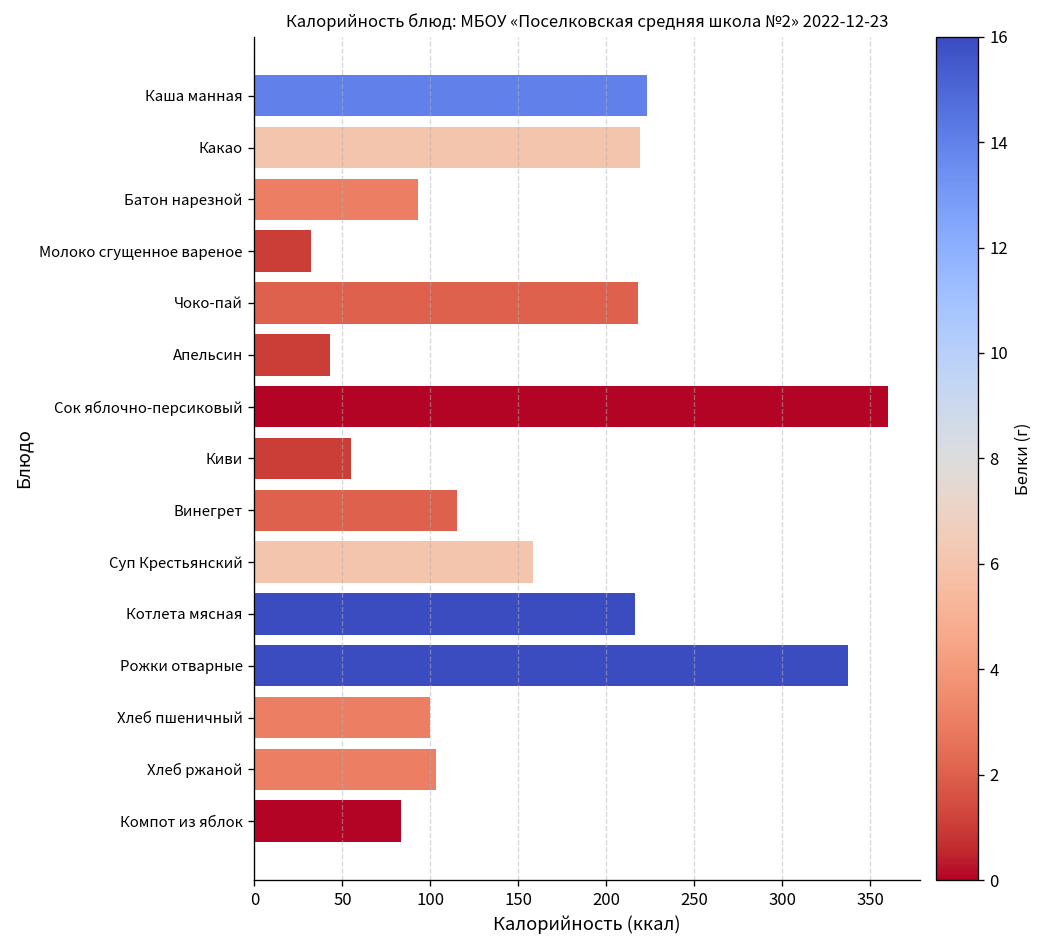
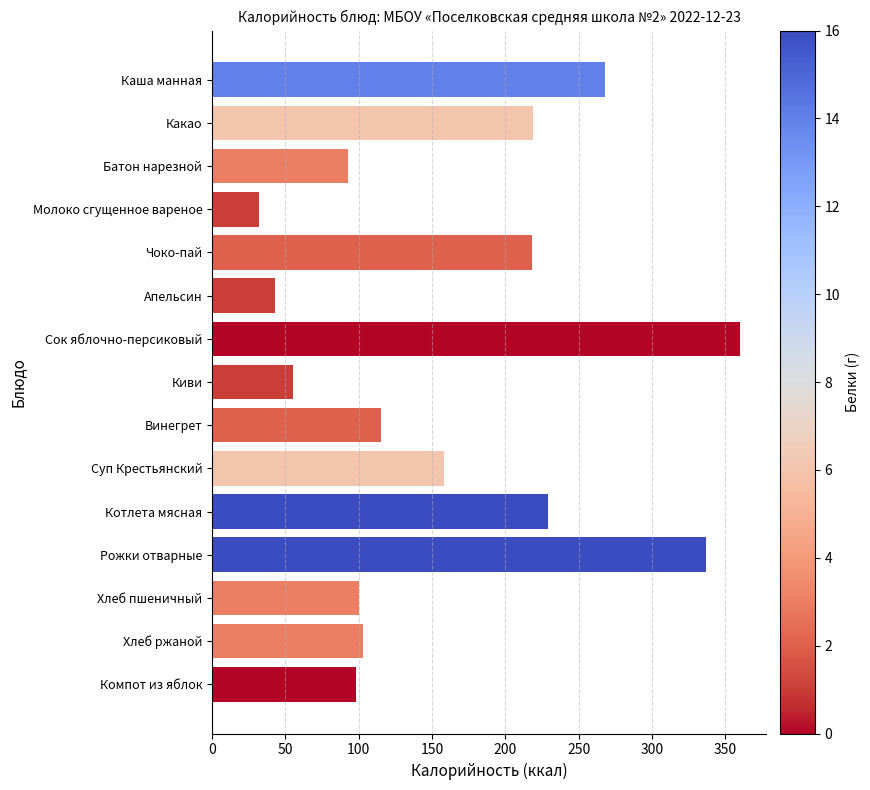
  {
-   "Каша манная": 223,
+   "Каша манная": 268,
    "Какао": 219,
    "Батон нарезной": 93,
    "Молоко сгущенное вареное": 32,
    "Чоко-пай": 218,
    "Апельсин": 43,
    "Сок яблочно-персиковый": 360,
    "Киви": 55,
    "Винегрет": 115,
    "Суп Крестьянский": 158,
-   "Котлета мясная": 216,
+   "Котлета мясная": 229,
    "Рожки отварные": 337,
    "Хлеб пшеничный": 100,
    "Хлеб ржаной": 103,
-   "Компот из яблок": 83
+   "Компот из яблок": 98
  }
